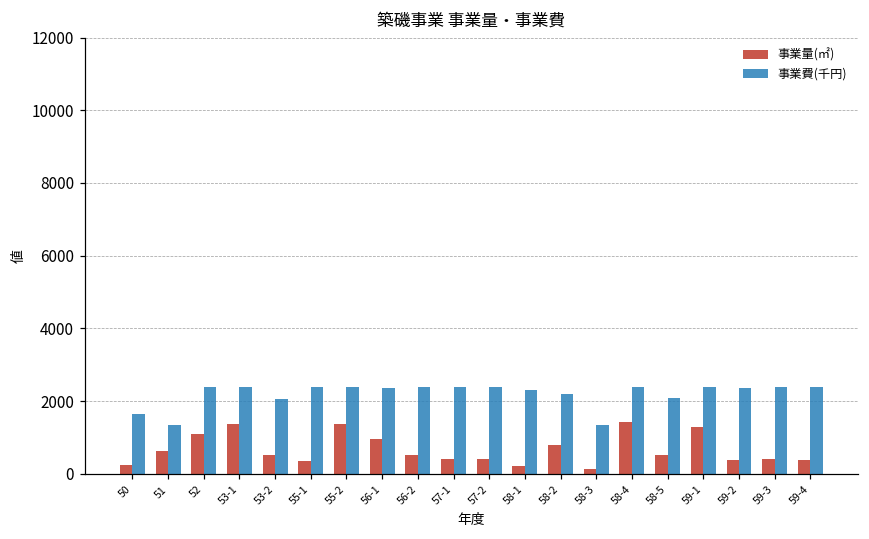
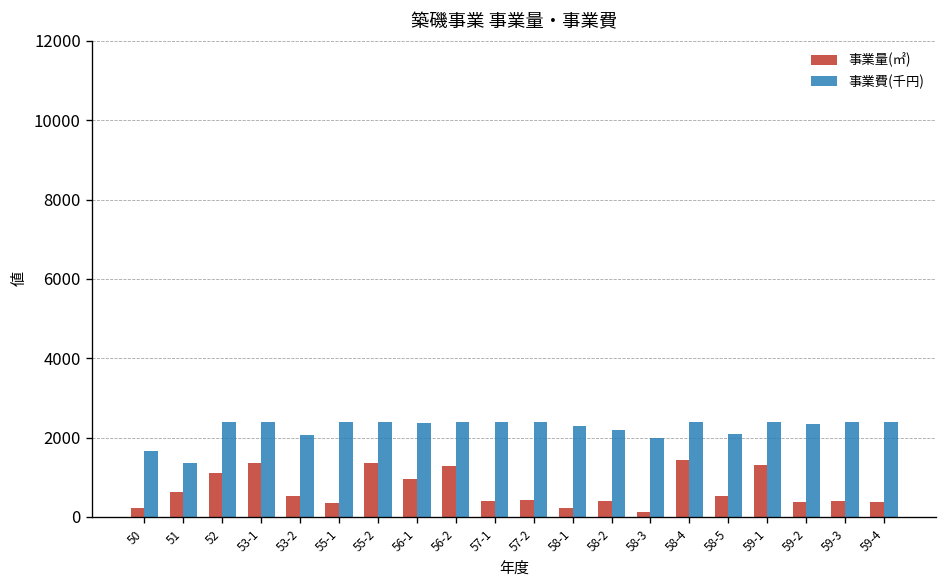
  {
    "事業量(㎡)": {
      "50": 200,
      "51": 600,
      "52": 1100,
      "53-1": 1400,
      "53-2": 500,
      "55-1": 400,
      "55-2": 1400,
      "56-1": 1000,
-     "56-2": 500,
+     "56-2": 1300,
      "57-1": 400,
      "57-2": 400,
      "58-1": 200,
-     "58-2": 800,
+     "58-2": 400,
      "58-3": 100,
      "58-4": 1400,
      "58-5": 500,
      "59-1": 1300,
      "59-2": 400,
      "59-3": 400,
      "59-4": 400
    },
    "事業費(千円)": {
      "50": 1600,
      "51": 1300,
      "52": 2400,
      "53-1": 2400,
      "53-2": 2100,
      "55-1": 2400,
      "55-2": 2400,
      "56-1": 2400,
      "56-2": 2400,
      "57-1": 2400,
      "57-2": 2400,
      "58-1": 2300,
      "58-2": 2200,
-     "58-3": 1300,
+     "58-3": 2000,
      "58-4": 2400,
      "58-5": 2100,
      "59-1": 2400,
      "59-2": 2400,
      "59-3": 2400,
      "59-4": 2400
    }
  }
